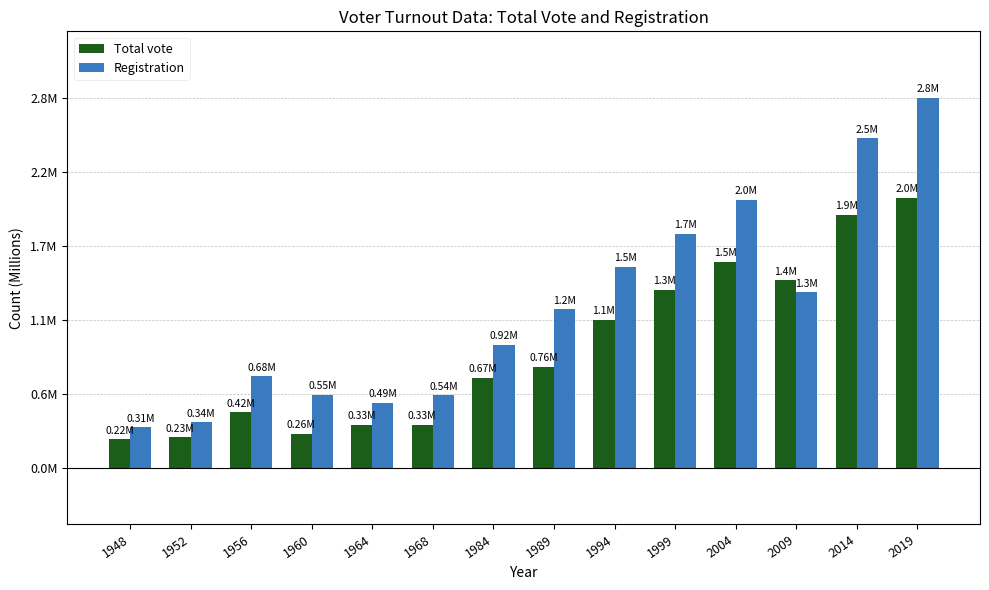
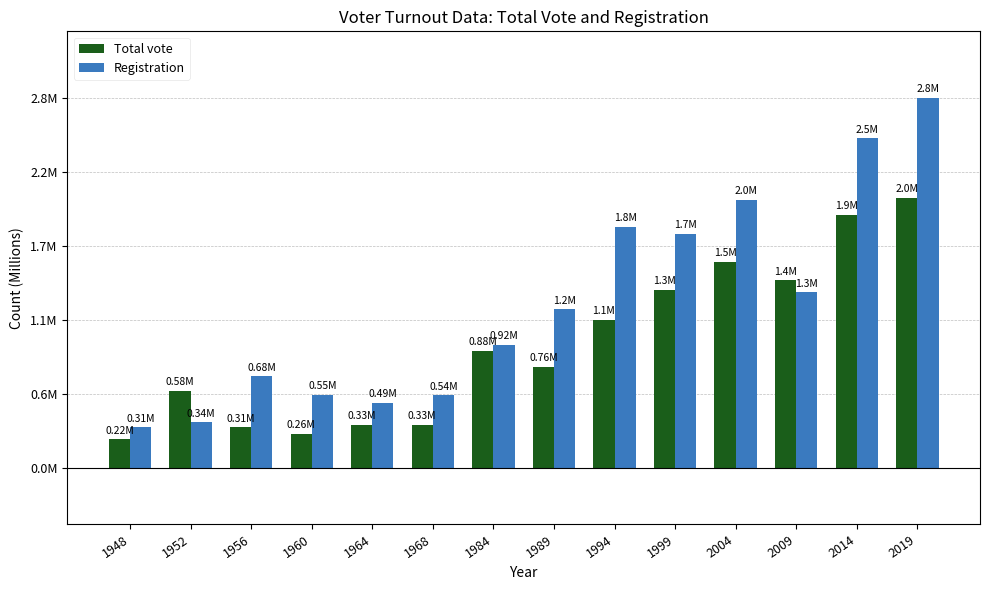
  {
    "Total vote": {
      "1948": "0.22M",
-     "1952": "0.23M",
-     "1956": "0.42M",
+     "1952": "0.58M",
+     "1956": "0.31M",
      "1960": "0.26M",
      "1964": "0.33M",
      "1968": "0.33M",
-     "1984": "0.67M",
+     "1984": "0.88M",
      "1989": "0.76M",
      "1994": "1.1M",
      "1999": "1.3M",
      "2004": "1.5M",
      "2009": "1.4M",
      "2014": "1.9M",
      "2019": "2.0M"
    },
    "Registration": {
      "1948": "0.31M",
      "1952": "0.34M",
      "1956": "0.68M",
      "1960": "0.55M",
      "1964": "0.49M",
      "1968": "0.54M",
      "1984": "0.92M",
      "1989": "1.2M",
-     "1994": "1.5M",
+     "1994": "1.8M",
      "1999": "1.7M",
      "2004": "2.0M",
      "2009": "1.3M",
      "2014": "2.5M",
      "2019": "2.8M"
    }
  }
